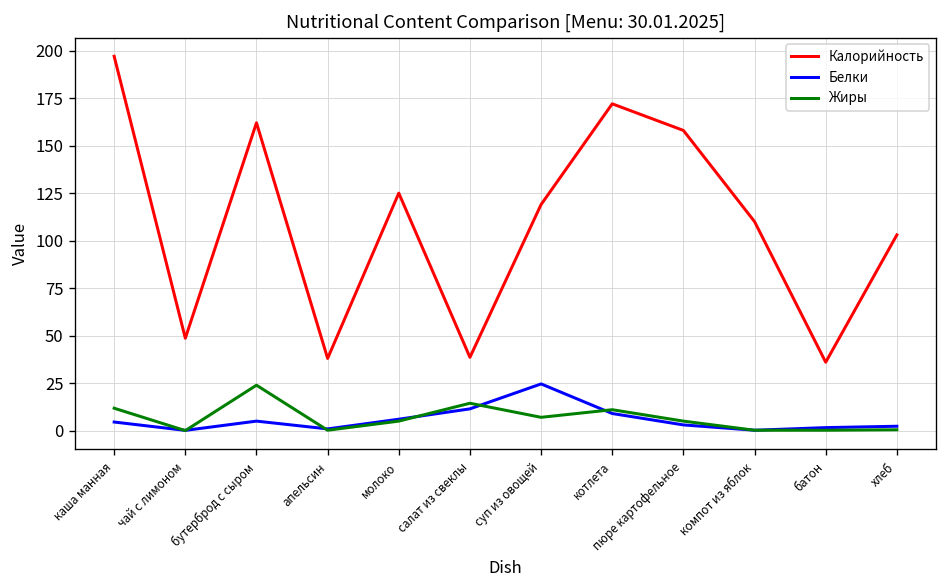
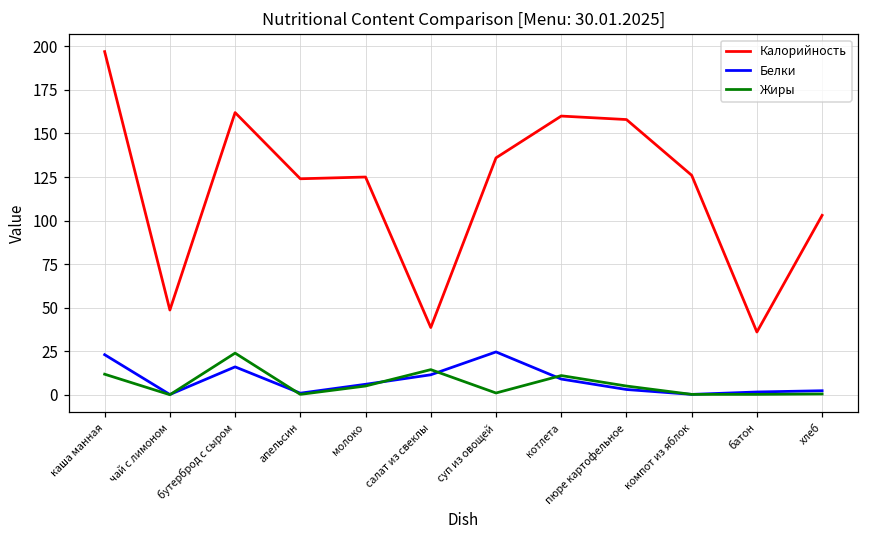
  {
    "Калорийность": {
      "каша манная": 197,
      "чай с лимоном": 49,
      "бутерброд с сыром": 162,
-     "апельсин": 38,
+     "апельсин": 124,
      "молоко": 125,
      "салат из свеклы": 39,
-     "суп из овощей": 119,
-     "котлета": 172,
+     "суп из овощей": 136,
+     "котлета": 160,
      "пюре картофельное": 158,
-     "компот из яблок": 110,
+     "компот из яблок": 126,
      "батон": 36,
      "хлеб": 103
    },
    "Белки": {
-     "каша манная": 5,
-     "бутерброд с сыром": 5,
+     "каша манная": 23,
+     "бутерброд с сыром": 16,
      "салат из свеклы": 11,
      "суп из овощей": 25,
      "котлета": 9,
      "пюре картофельное": 3,
      "хлеб": 2
    },
    "Жиры": {
      "каша манная": 12,
      "бутерброд с сыром": 24,
      "салат из свеклы": 14,
-     "суп из овощей": 7,
+     "суп из овощей": 1,
      "котлета": 11,
      "пюре картофельное": 5,
      "хлеб": 0
    }
  }
